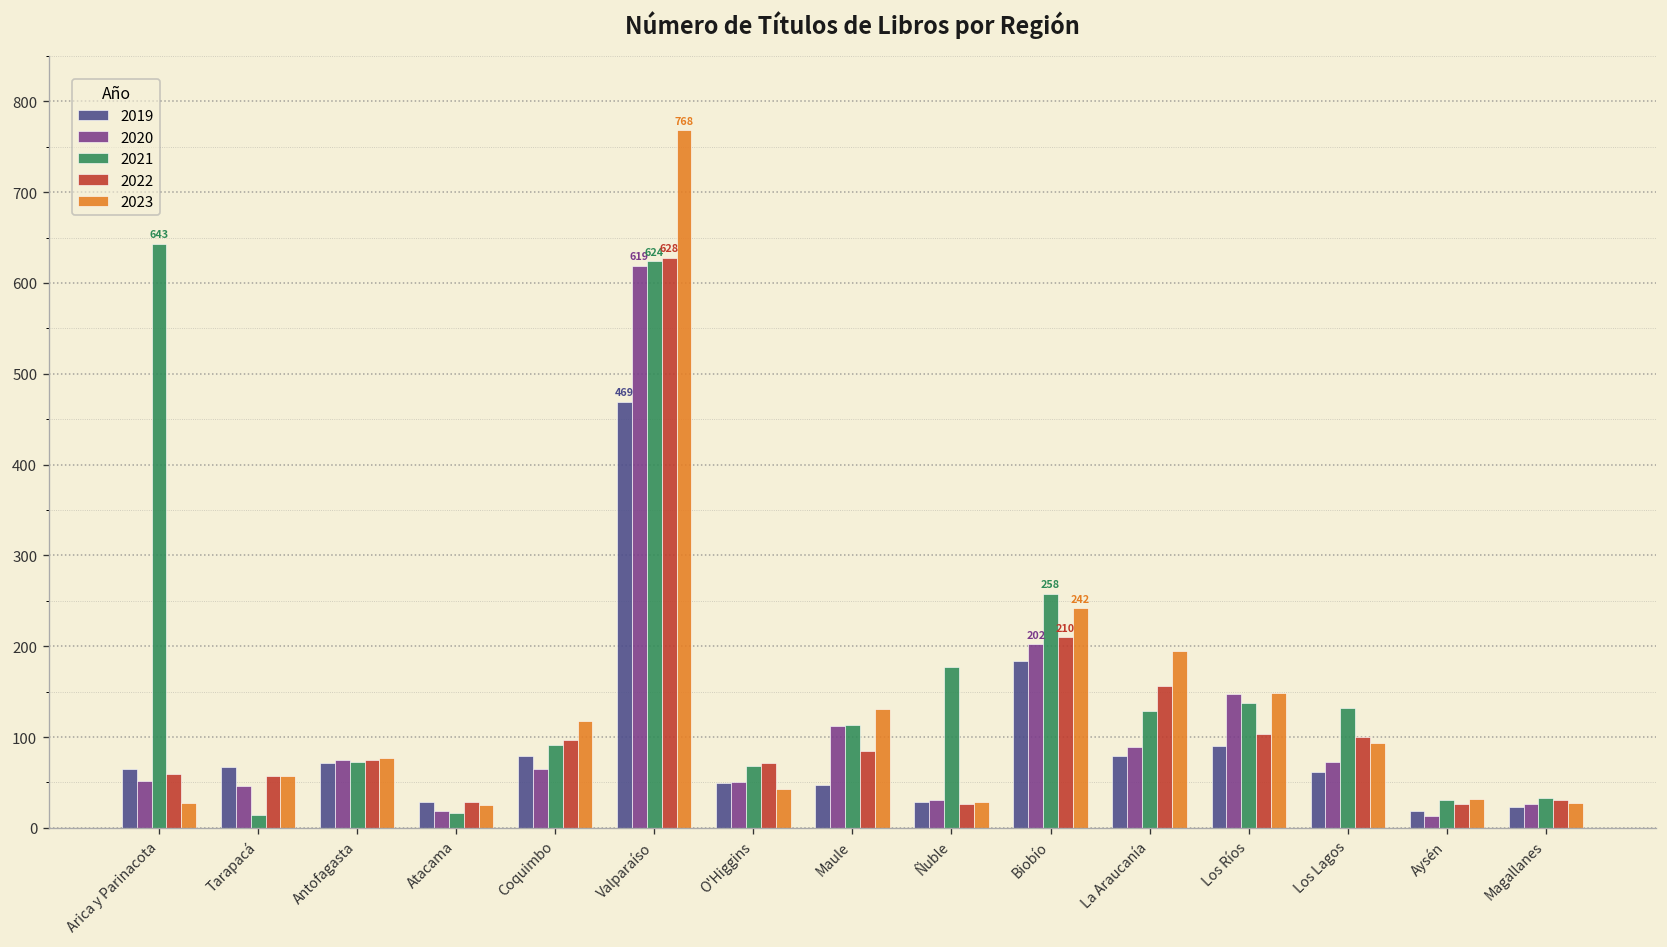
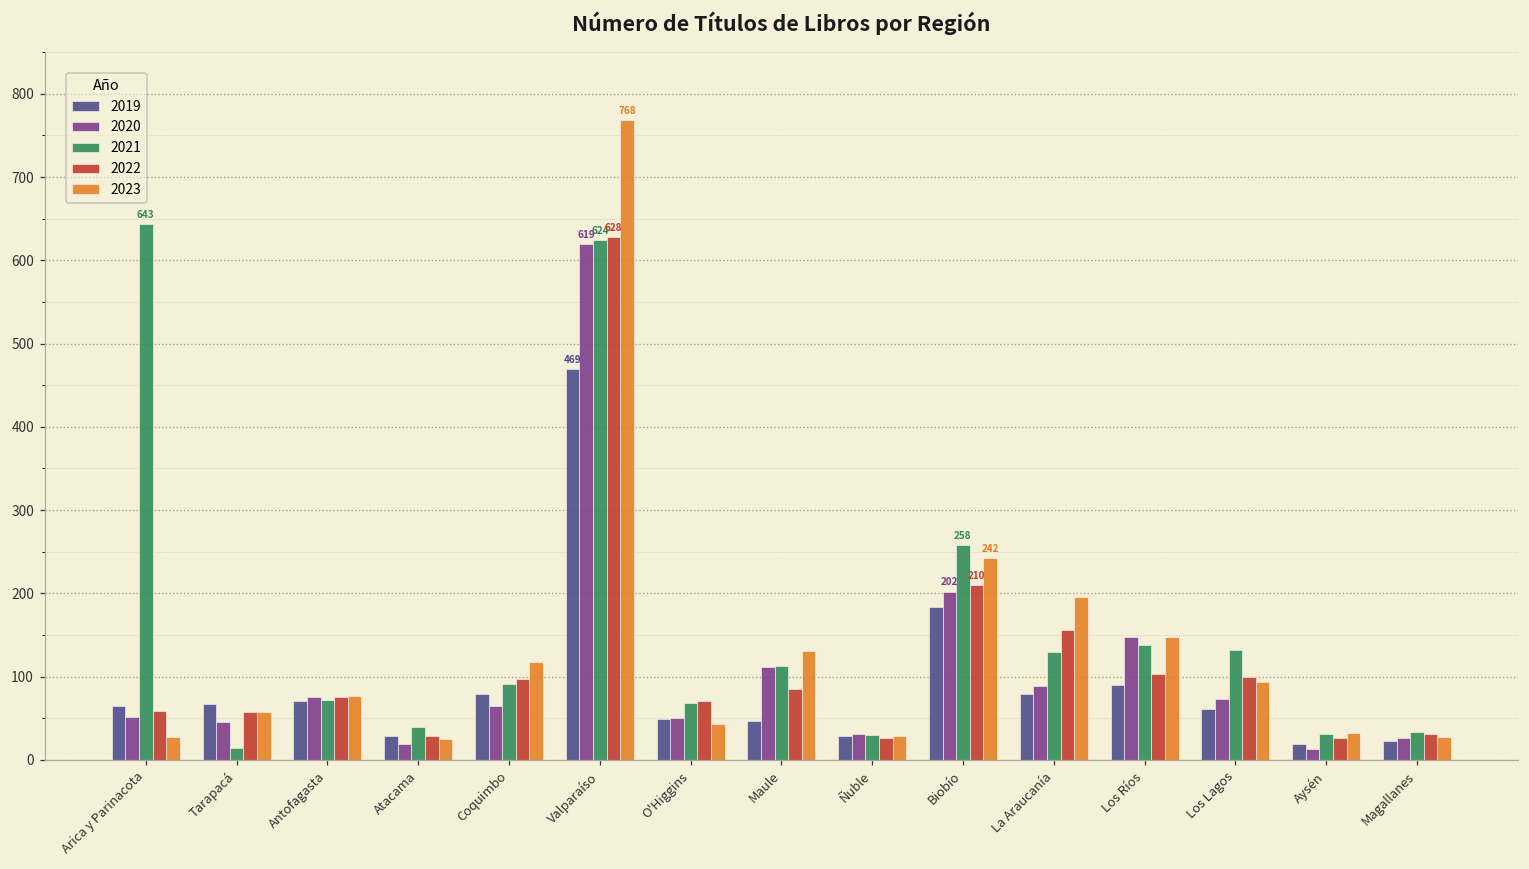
  {
    "2021": {
      "Tarapacá": 10,
      "Antofagasta": 70,
-     "Atacama": 20,
+     "Atacama": 40,
      "Coquimbo": 90,
      "O'Higgins": 70,
      "Maule": 110,
-     "Ñuble": 180,
+     "Ñuble": 30,
      "La Araucanía": 130,
      "Los Ríos": 140,
      "Los Lagos": 130,
      "Aysén": 30,
      "Magallanes": 30
    },
    "2022": {
      "Valparaíso": 628,
      "Biobío": 210
    },
    "2023": {
      "Valparaíso": 768,
      "Biobío": 242
    }
  }
